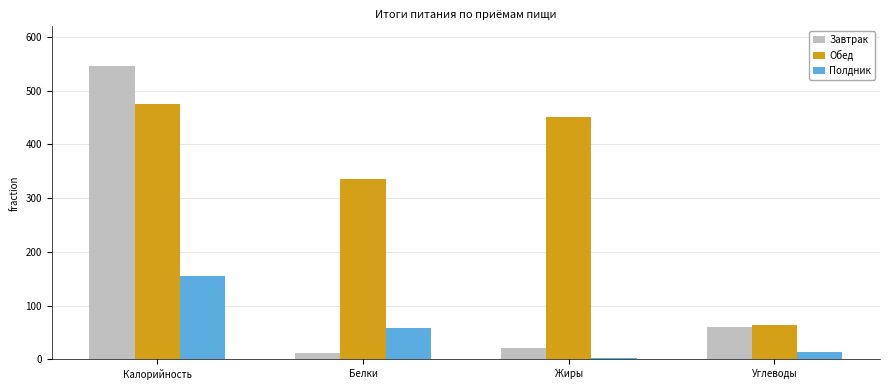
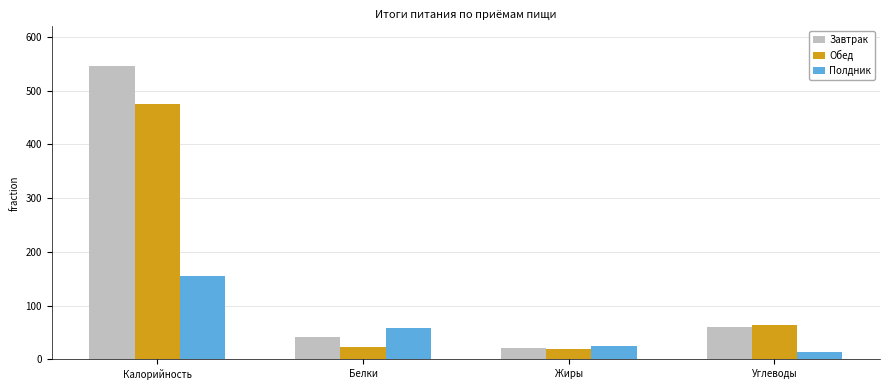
  {
    "Завтрак": {
      "Калорийность": 550,
-     "Белки": 10,
+     "Белки": 40,
      "Жиры": 20,
      "Углеводы": 60
    },
    "Обед": {
      "Калорийность": 480,
-     "Белки": 340,
-     "Жиры": 450,
+     "Белки": 20,
+     "Жиры": 20,
      "Углеводы": 60
    },
    "Полдник": {
      "Калорийность": 160,
      "Белки": 60,
-     "Жиры": 0,
+     "Жиры": 30,
      "Углеводы": 10
    }
  }
